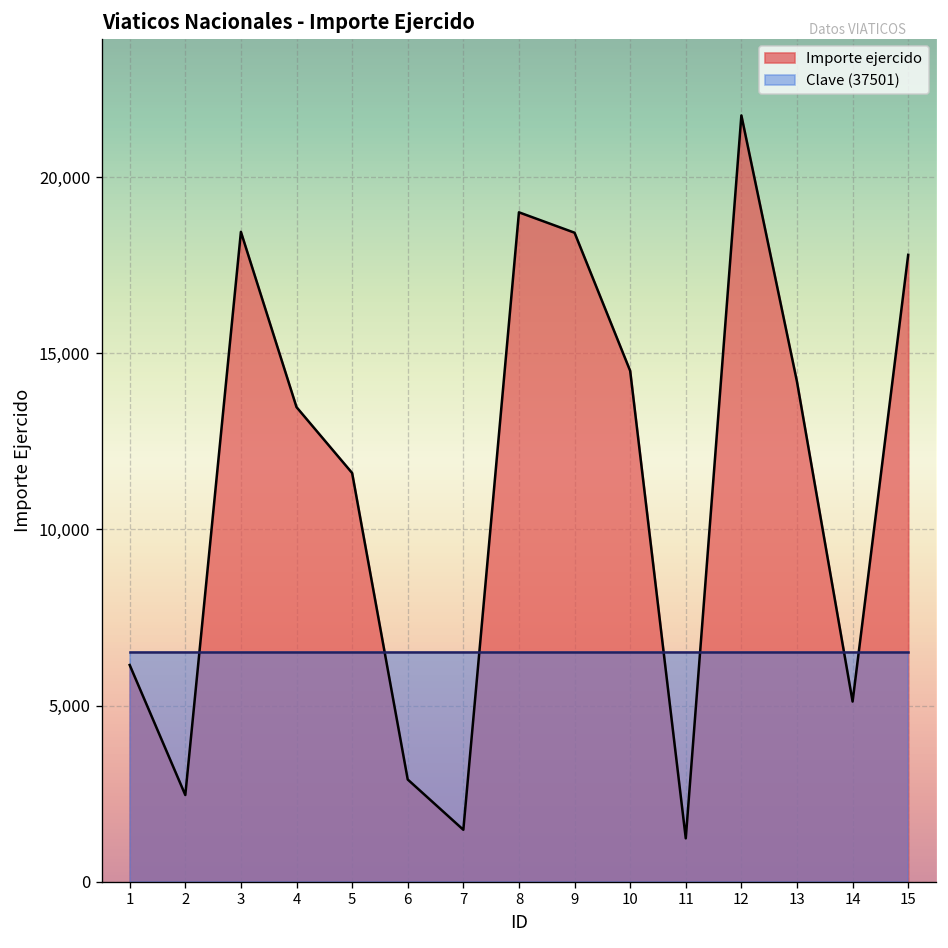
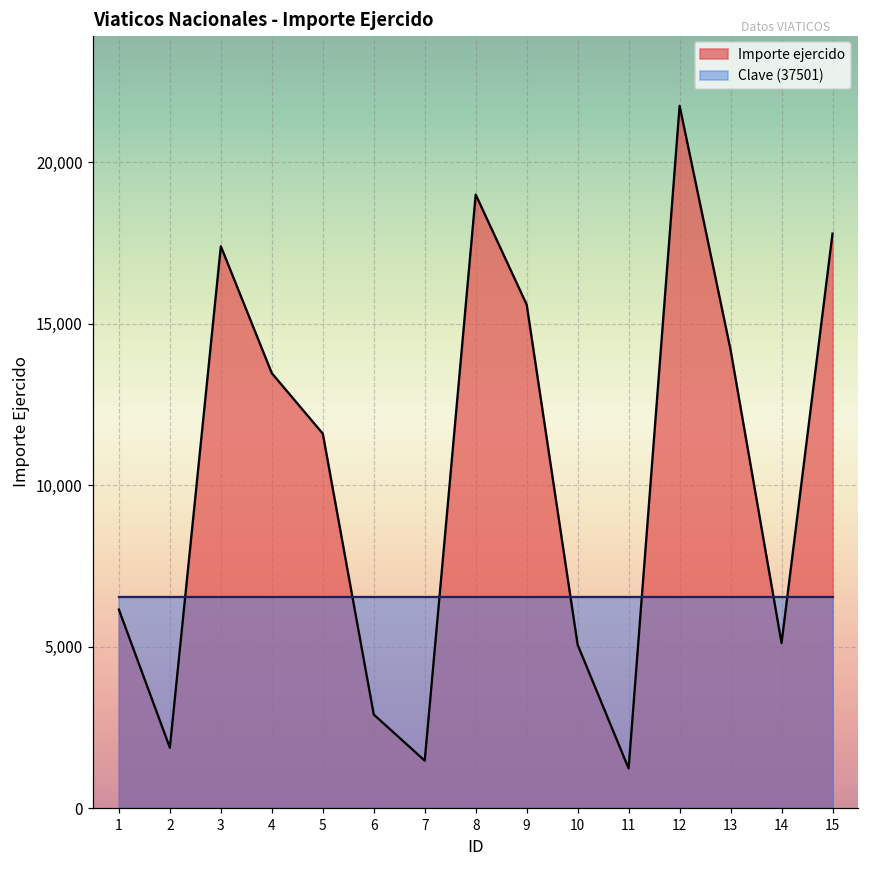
  {
    "Importe ejercido": {
      "1": "6,200",
-     "2": "2,500",
-     "3": "18,400",
+     "2": "1,900",
+     "3": "17,400",
      "4": "13,500",
      "5": "11,600",
      "6": "2,900",
      "7": "1,500",
      "8": "19,000",
-     "9": "18,400",
-     "10": "14,500",
+     "9": "15,600",
+     "10": "5,100",
      "11": "1,200",
      "12": "21,800",
      "13": "14,200",
      "14": "5,100",
      "15": "17,800"
    },
    "Clave (37501)": {
      "1": "6,500",
      "2": "6,500",
      "3": "6,500",
      "4": "6,500",
      "5": "6,500",
      "6": "6,500",
      "7": "6,500",
      "8": "6,500",
      "9": "6,500",
      "10": "6,500",
      "11": "6,500",
      "12": "6,500",
      "13": "6,500",
      "14": "6,500",
      "15": "6,500"
    }
  }
